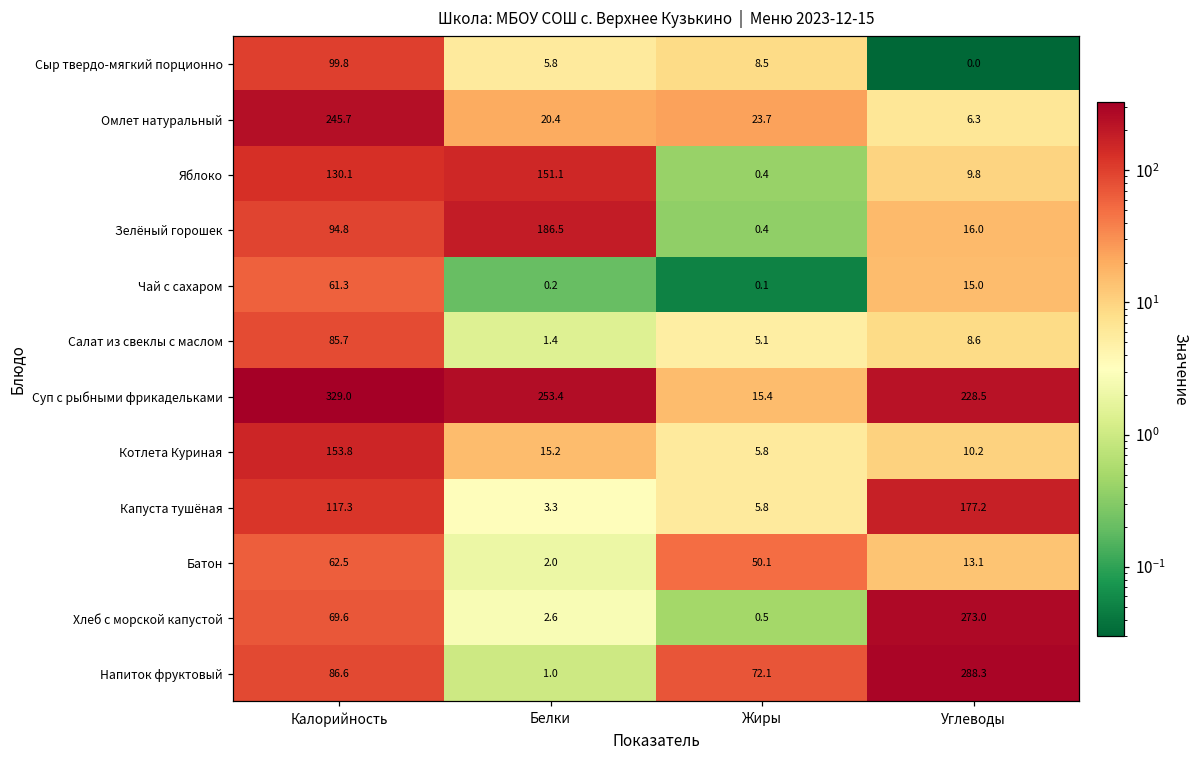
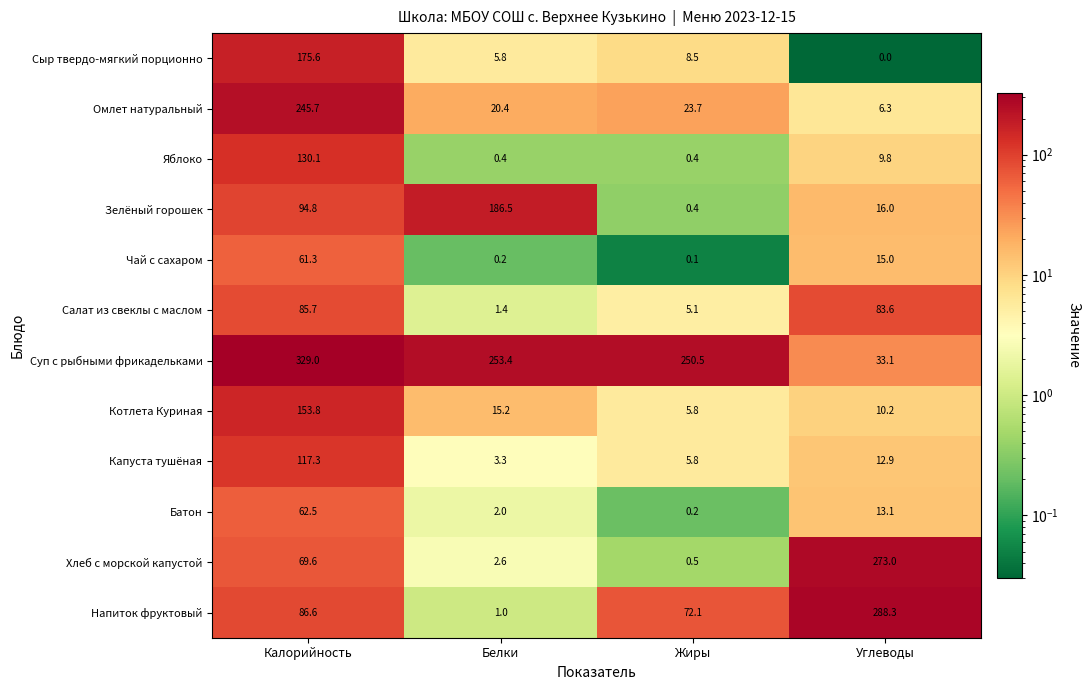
  {
    "Сыр твердо-мягкий порционно": {
-     "Калорийность": 99.8,
+     "Калорийность": 175.6,
      "Белки": 5.8,
      "Жиры": 8.5,
      "Углеводы": 0.0
    },
    "Омлет натуральный": {
      "Калорийность": 245.7,
      "Белки": 20.4,
      "Жиры": 23.7,
      "Углеводы": 6.3
    },
    "Яблоко": {
      "Калорийность": 130.1,
-     "Белки": 151.1,
+     "Белки": 0.4,
      "Жиры": 0.4,
      "Углеводы": 9.8
    },
    "Зелёный горошек": {
      "Калорийность": 94.8,
      "Белки": 186.5,
      "Жиры": 0.4,
      "Углеводы": 16.0
    },
    "Чай с сахаром": {
      "Калорийность": 61.3,
      "Белки": 0.2,
      "Жиры": 0.1,
      "Углеводы": 15.0
    },
    "Салат из свеклы с маслом": {
      "Калорийность": 85.7,
      "Белки": 1.4,
      "Жиры": 5.1,
-     "Углеводы": 8.6
+     "Углеводы": 83.6
    },
    "Суп с рыбными фрикадельками": {
      "Калорийность": 329.0,
      "Белки": 253.4,
-     "Жиры": 15.4,
-     "Углеводы": 228.5
+     "Жиры": 250.5,
+     "Углеводы": 33.1
    },
    "Котлета Куриная": {
      "Калорийность": 153.8,
      "Белки": 15.2,
      "Жиры": 5.8,
      "Углеводы": 10.2
    },
    "Капуста тушёная": {
      "Калорийность": 117.3,
      "Белки": 3.3,
      "Жиры": 5.8,
-     "Углеводы": 177.2
+     "Углеводы": 12.9
    },
    "Батон": {
      "Калорийность": 62.5,
      "Белки": 2.0,
-     "Жиры": 50.1,
+     "Жиры": 0.2,
      "Углеводы": 13.1
    },
    "Хлеб с морской капустой": {
      "Калорийность": 69.6,
      "Белки": 2.6,
      "Жиры": 0.5,
      "Углеводы": 273.0
    },
    "Напиток фруктовый": {
      "Калорийность": 86.6,
      "Белки": 1.0,
      "Жиры": 72.1,
      "Углеводы": 288.3
    }
  }
